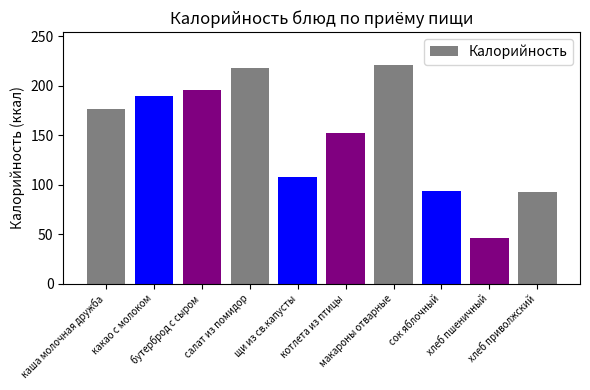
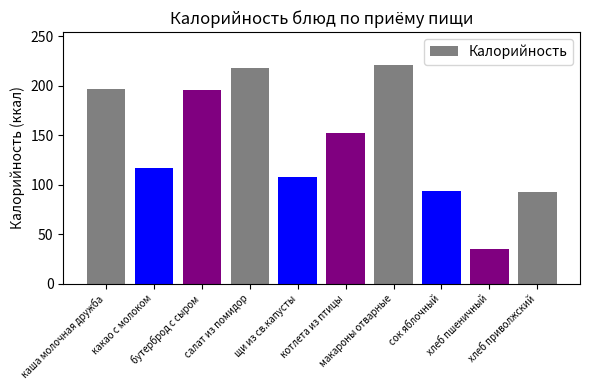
  {
-   "каша молочная дружба": 180,
-   "какао с молоком": 190,
+   "каша молочная дружба": 200,
+   "какао с молоком": 120,
    "бутерброд с сыром": 200,
    "салат из помидор": 220,
    "щи из св.капусты": 110,
    "котлета из птицы": 150,
    "макароны отварные": 220,
    "сок яблочный": 90,
-   "хлеб пшеничный": 50,
+   "хлеб пшеничный": 40,
    "хлеб приволжский": 90
  }
